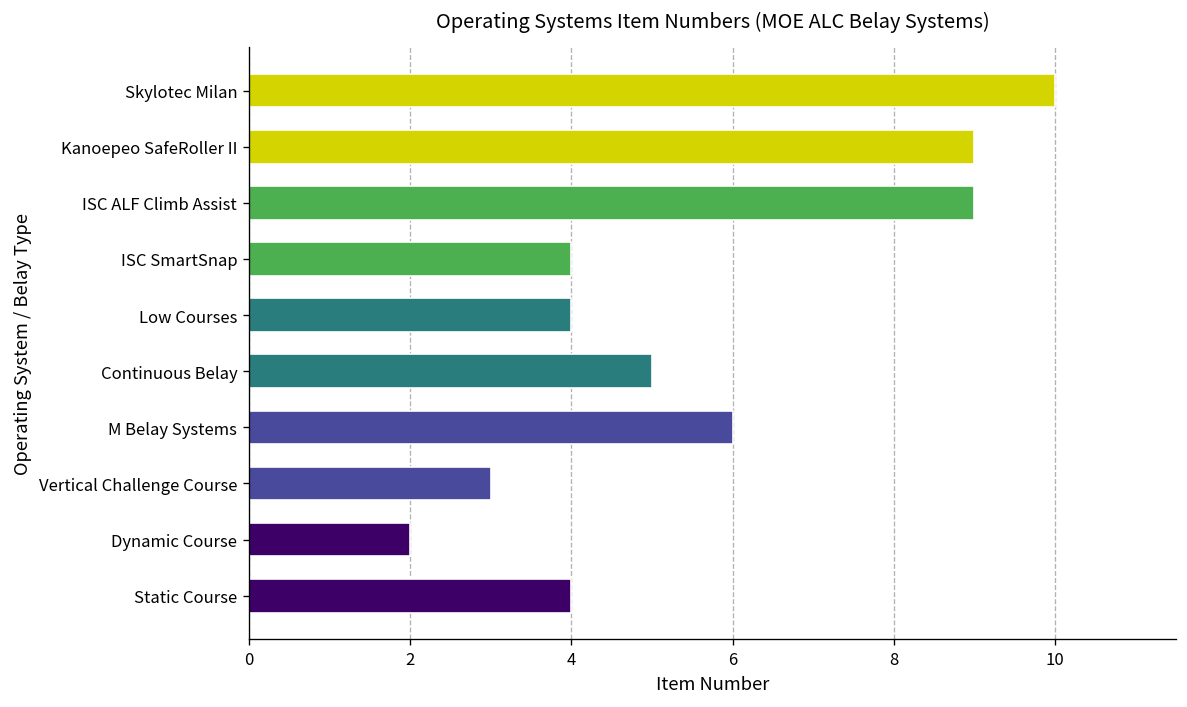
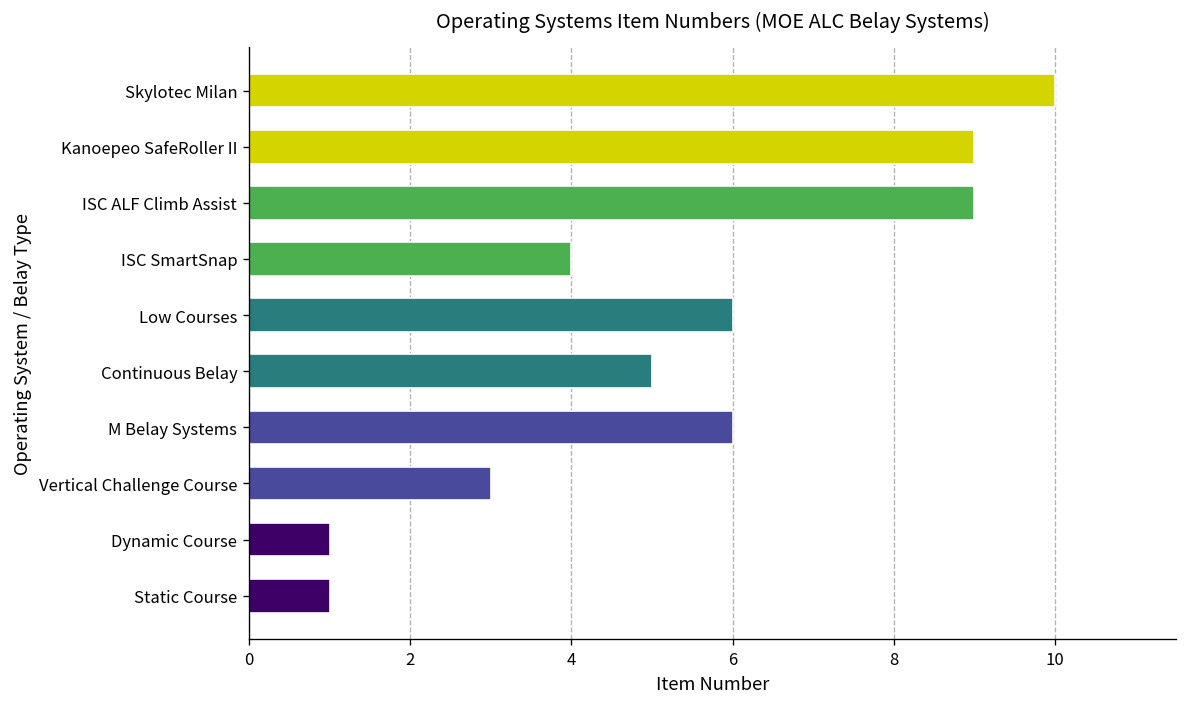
  {
    "Skylotec Milan": 10,
    "Kanoepeo SafeRoller II": 9,
    "ISC ALF Climb Assist": 9,
    "ISC SmartSnap": 4,
-   "Low Courses": 4,
+   "Low Courses": 6,
    "Continuous Belay": 5,
    "M Belay Systems": 6,
    "Vertical Challenge Course": 3,
-   "Dynamic Course": 2,
-   "Static Course": 4
+   "Dynamic Course": 1,
+   "Static Course": 1
  }
